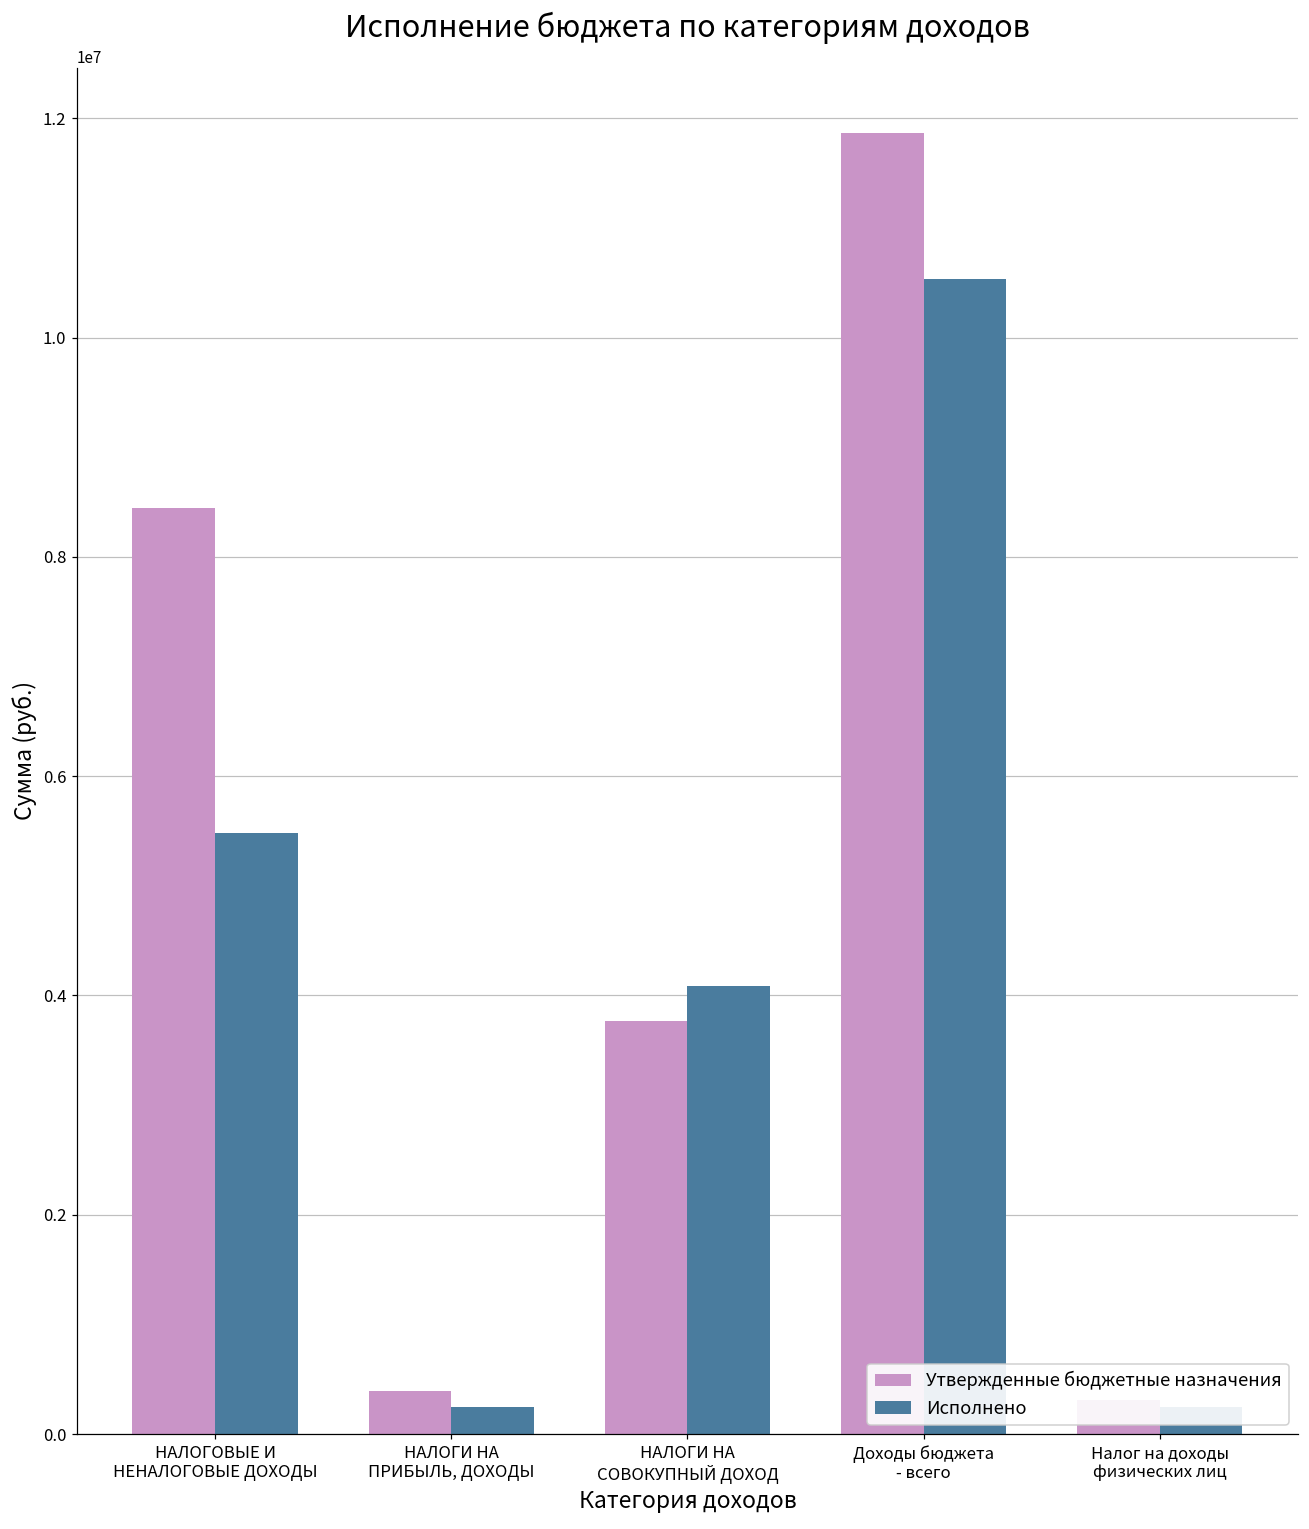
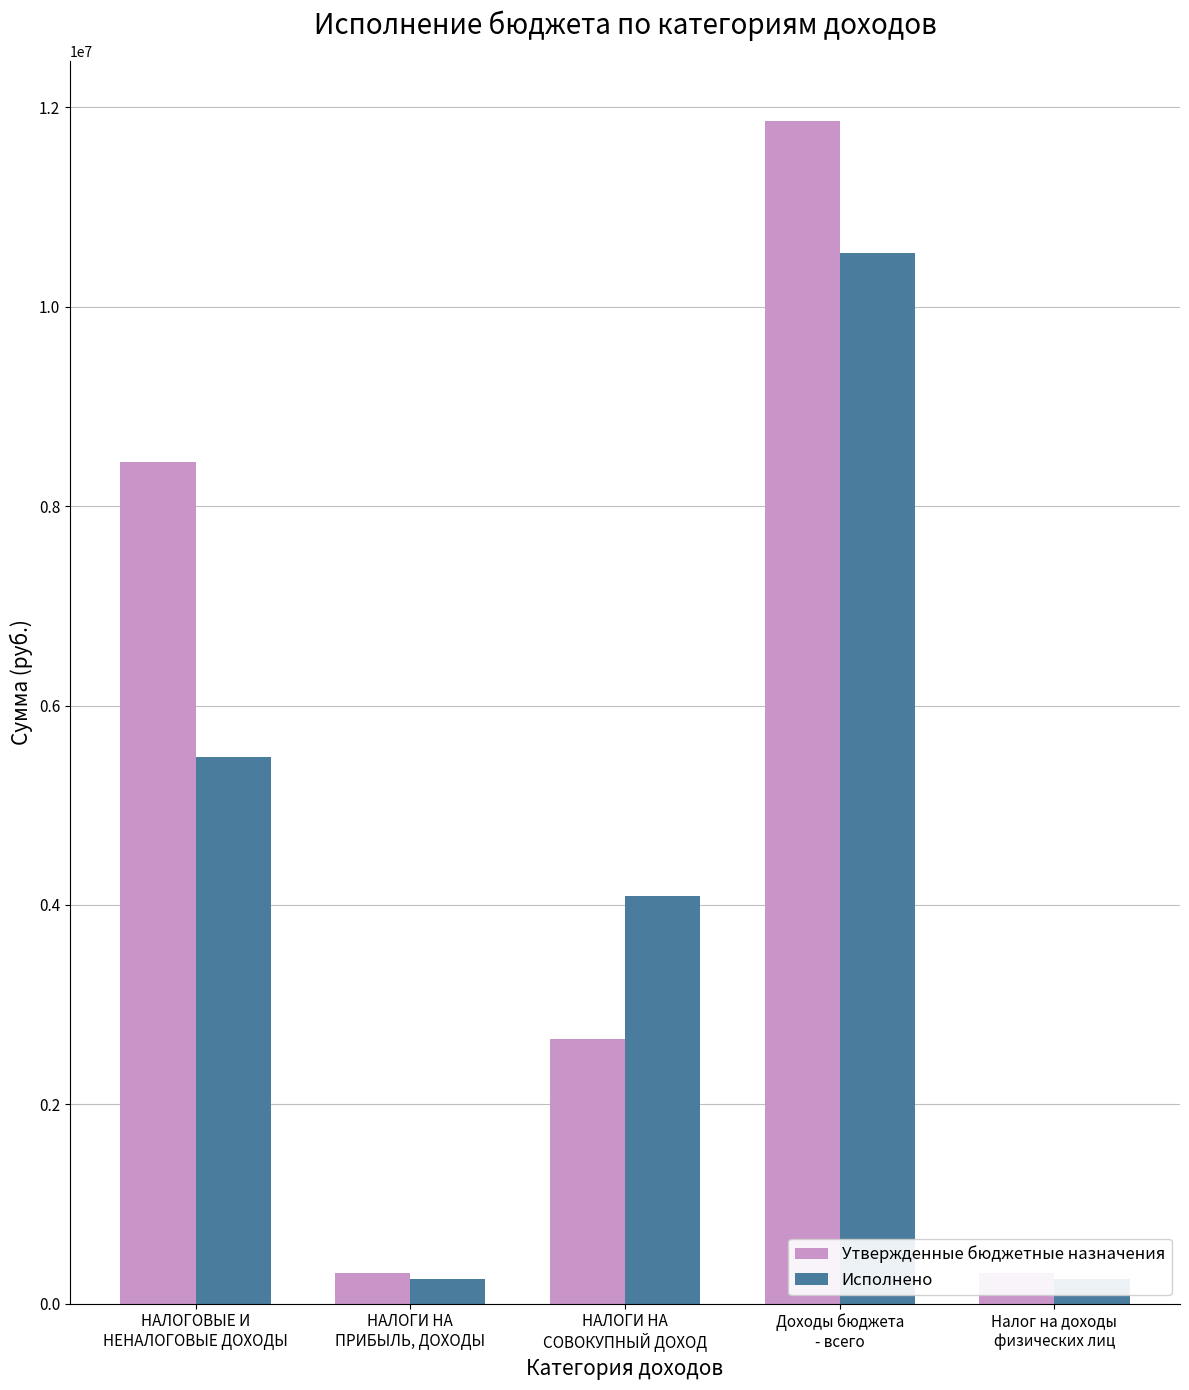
  {
    "Утвержденные бюджетные назначения": {
      "НАЛОГОВЫЕ И НЕНАЛОГОВЫЕ ДОХОДЫ": 8400000,
-     "НАЛОГИ НА ПРИБЫЛЬ, ДОХОДЫ": 400000,
-     "НАЛОГИ НА СОВОКУПНЫЙ ДОХОД": 3800000,
+     "НАЛОГИ НА ПРИБЫЛЬ, ДОХОДЫ": 300000,
+     "НАЛОГИ НА СОВОКУПНЫЙ ДОХОД": 2700000,
      "Доходы бюджета - всего": 11900000
    },
    "Исполнено": {
      "НАЛОГОВЫЕ И НЕНАЛОГОВЫЕ ДОХОДЫ": 5500000,
      "НАЛОГИ НА ПРИБЫЛЬ, ДОХОДЫ": 200000,
      "НАЛОГИ НА СОВОКУПНЫЙ ДОХОД": 4100000,
      "Доходы бюджета - всего": 10500000
    }
  }
